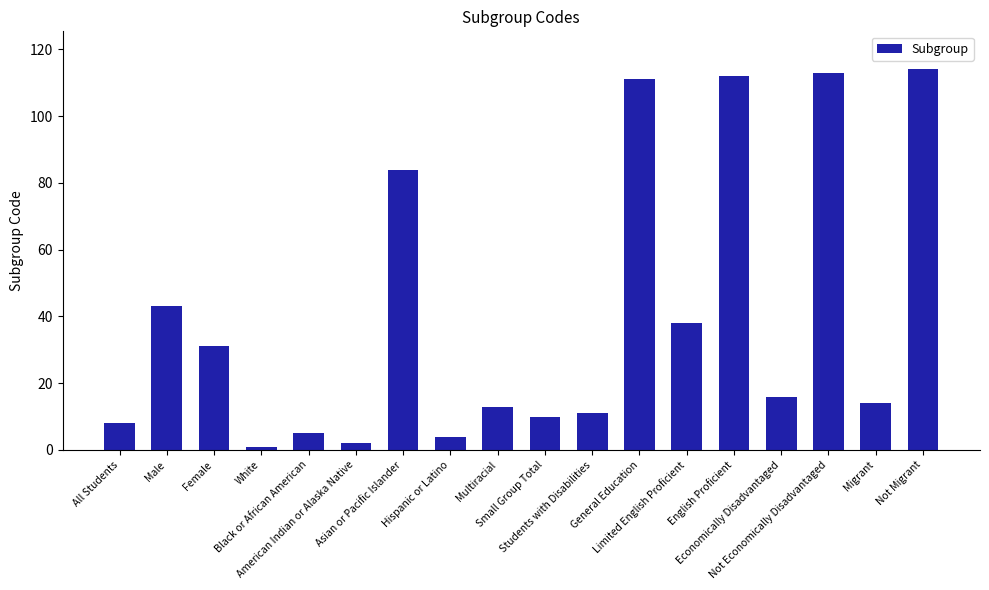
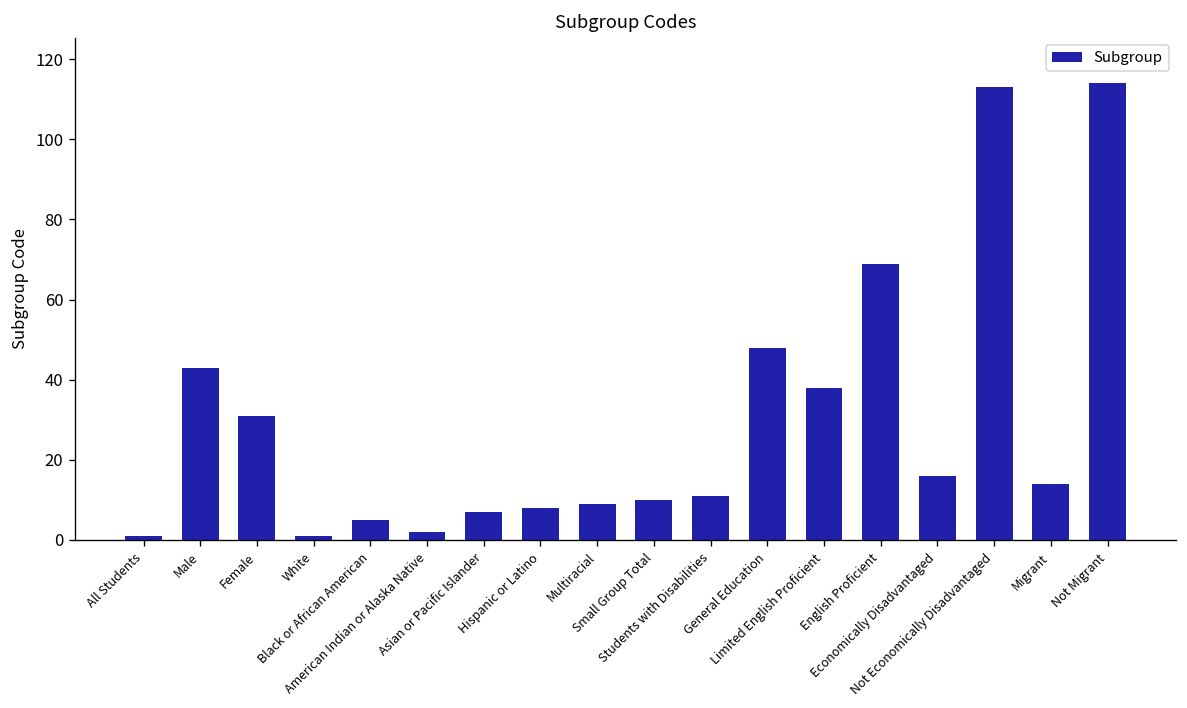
  {
-   "All Students": 8,
+   "All Students": 1,
    "Male": 43,
    "Female": 31,
    "White": 1,
    "Black or African American": 5,
    "American Indian or Alaska Native": 2,
-   "Asian or Pacific Islander": 84,
-   "Hispanic or Latino": 4,
-   "Multiracial": 13,
+   "Asian or Pacific Islander": 7,
+   "Hispanic or Latino": 8,
+   "Multiracial": 9,
    "Small Group Total": 10,
    "Students with Disabilities": 11,
-   "General Education": 111,
+   "General Education": 48,
    "Limited English Proficient": 38,
-   "English Proficient": 112,
+   "English Proficient": 69,
    "Economically Disadvantaged": 16,
    "Not Economically Disadvantaged": 113,
    "Migrant": 14,
    "Not Migrant": 114
  }
